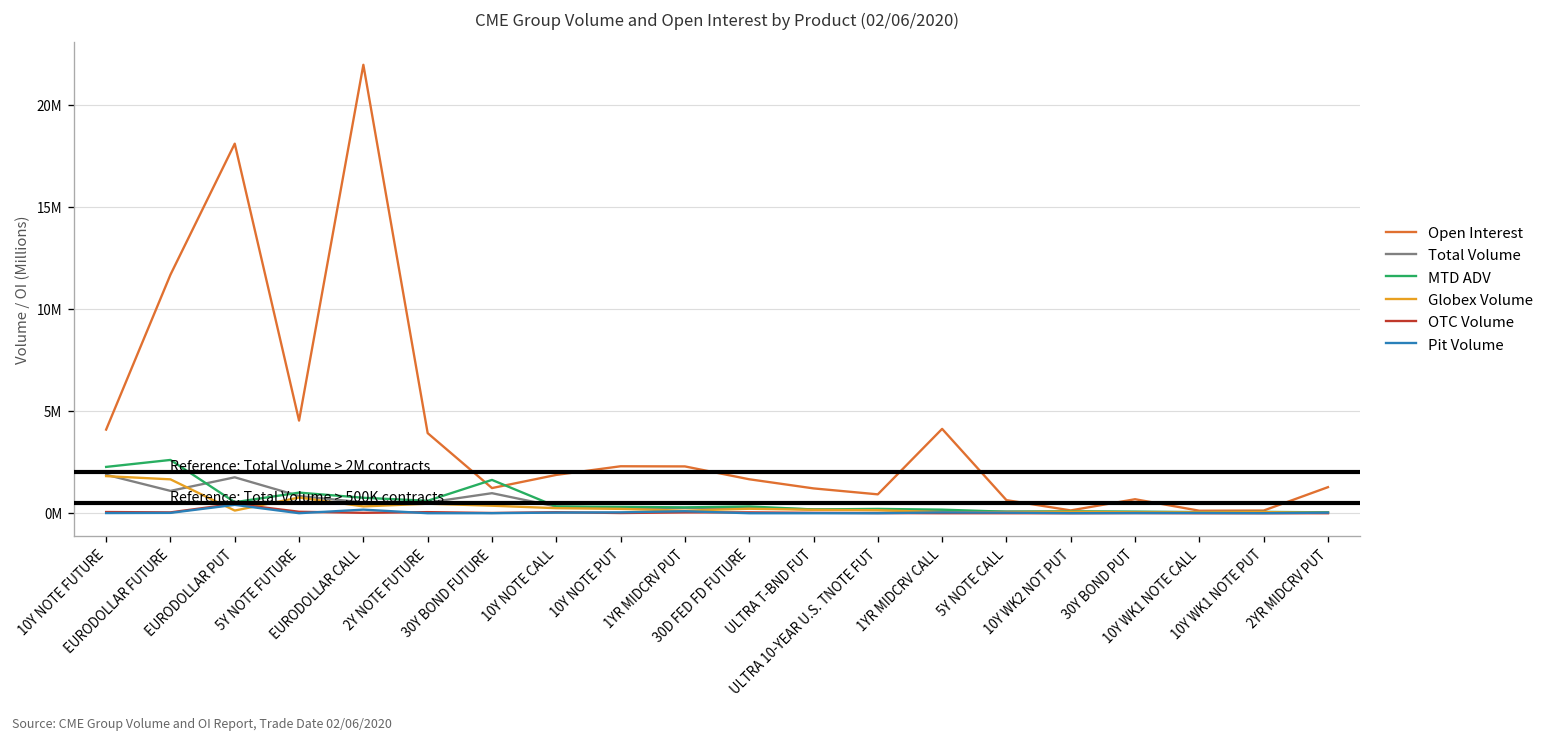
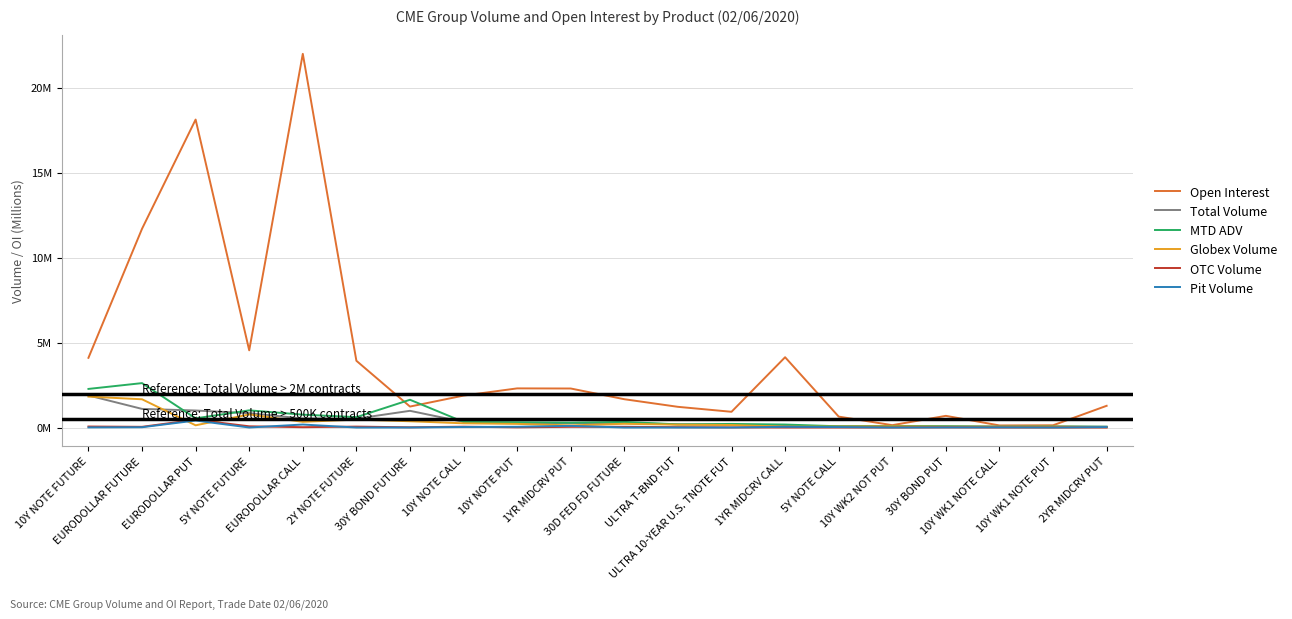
  {
    "Total Volume": {
-     "EURODOLLAR PUT": 1800000,
+     "EURODOLLAR PUT": 1000000,
      "30Y BOND FUTURE": 1000000
    },
    "MTD ADV": {
      "10Y NOTE FUTURE": 2300000,
      "30Y BOND FUTURE": 1600000
    },
    "OTC Volume": {
      "EURODOLLAR CALL": 0
    },
    "Pit Volume": {
      "EURODOLLAR CALL": 200000
    }
  }
